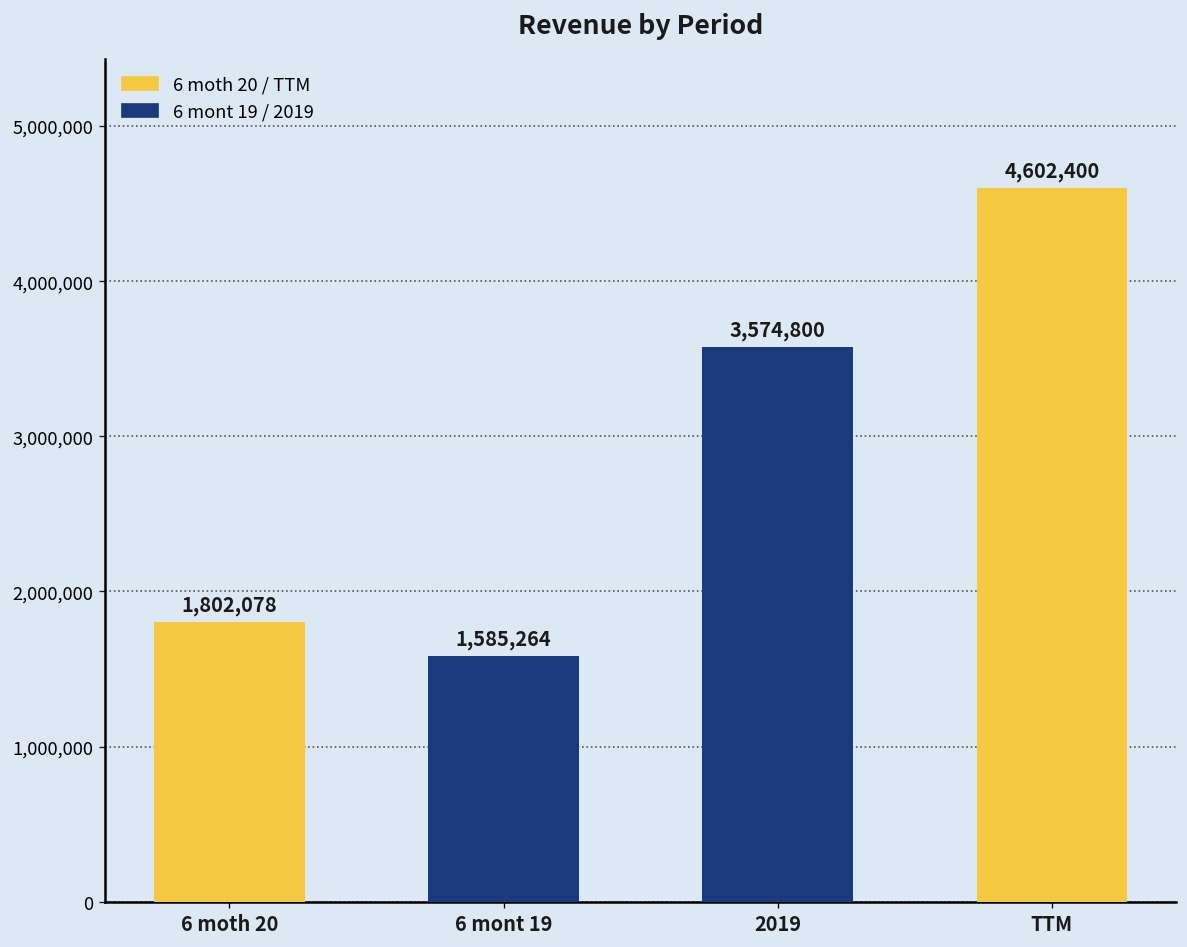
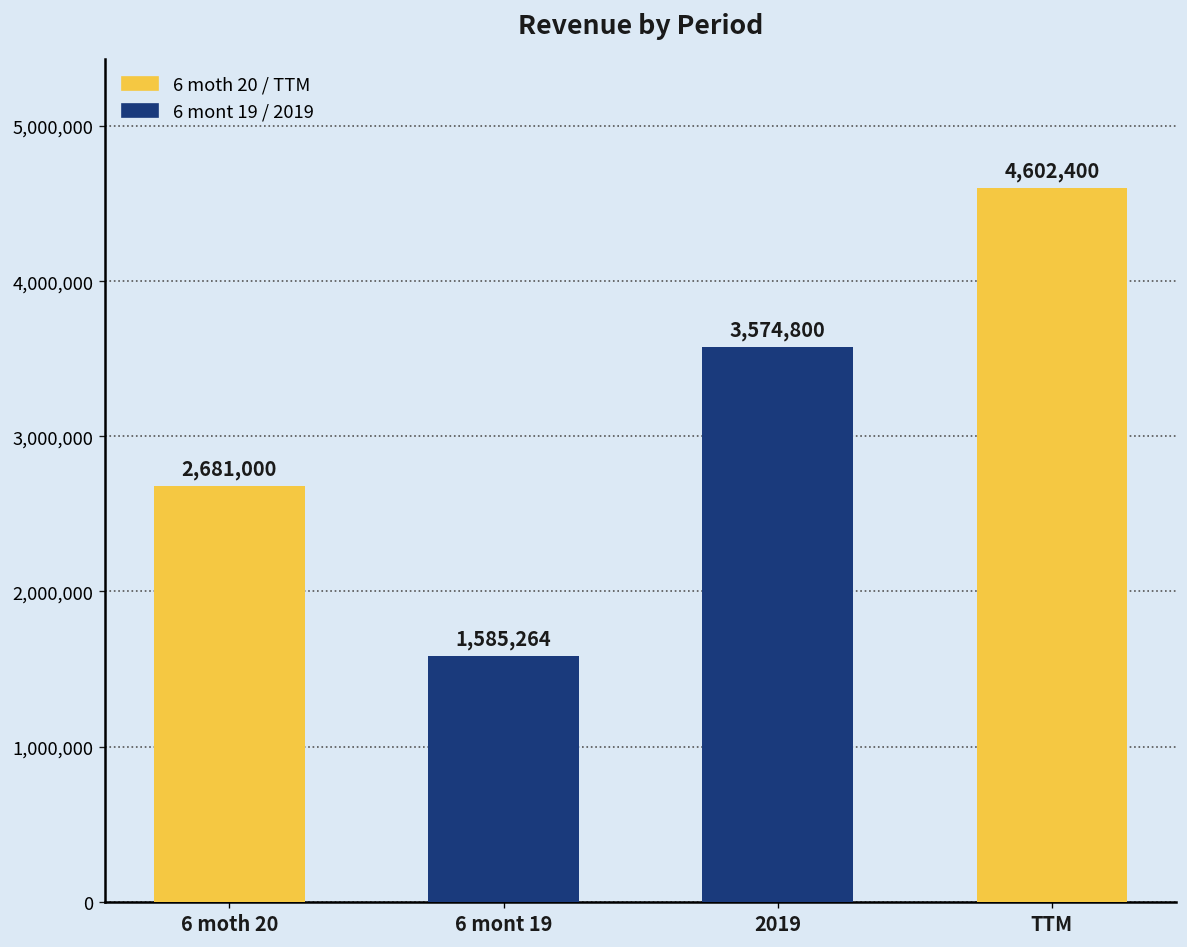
  {
-   "6 moth 20": "1,802,078",
+   "6 moth 20": "2,681,000",
    "6 mont 19": "1,585,264",
    "2019": "3,574,800",
    "TTM": "4,602,400"
  }
